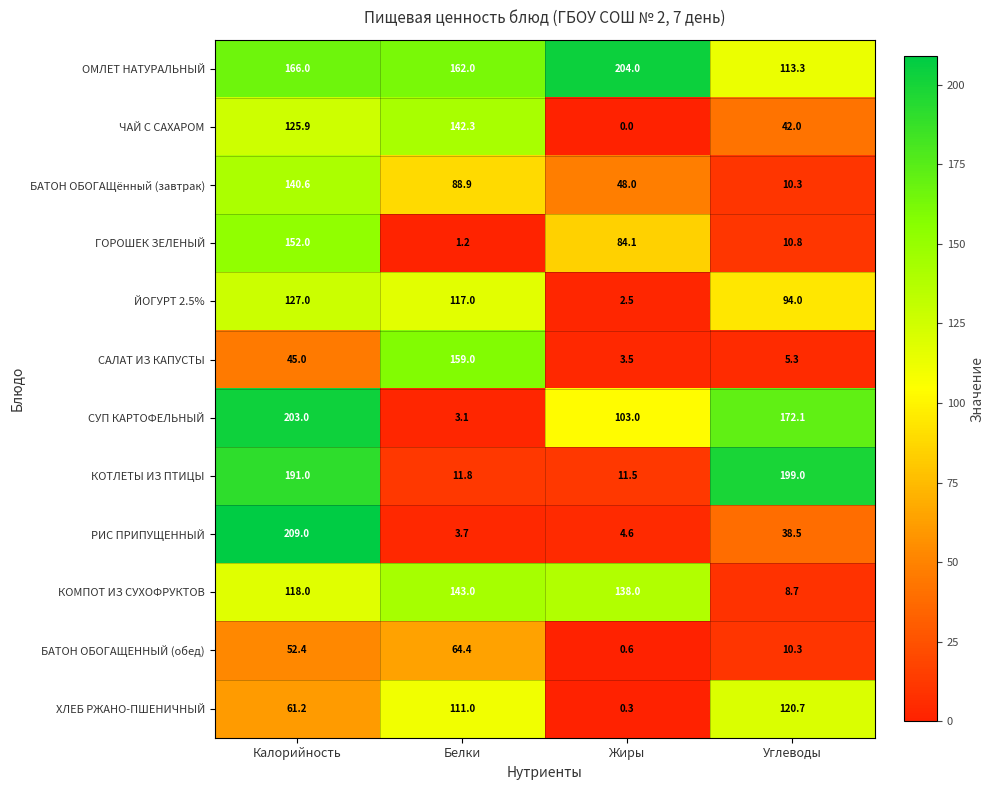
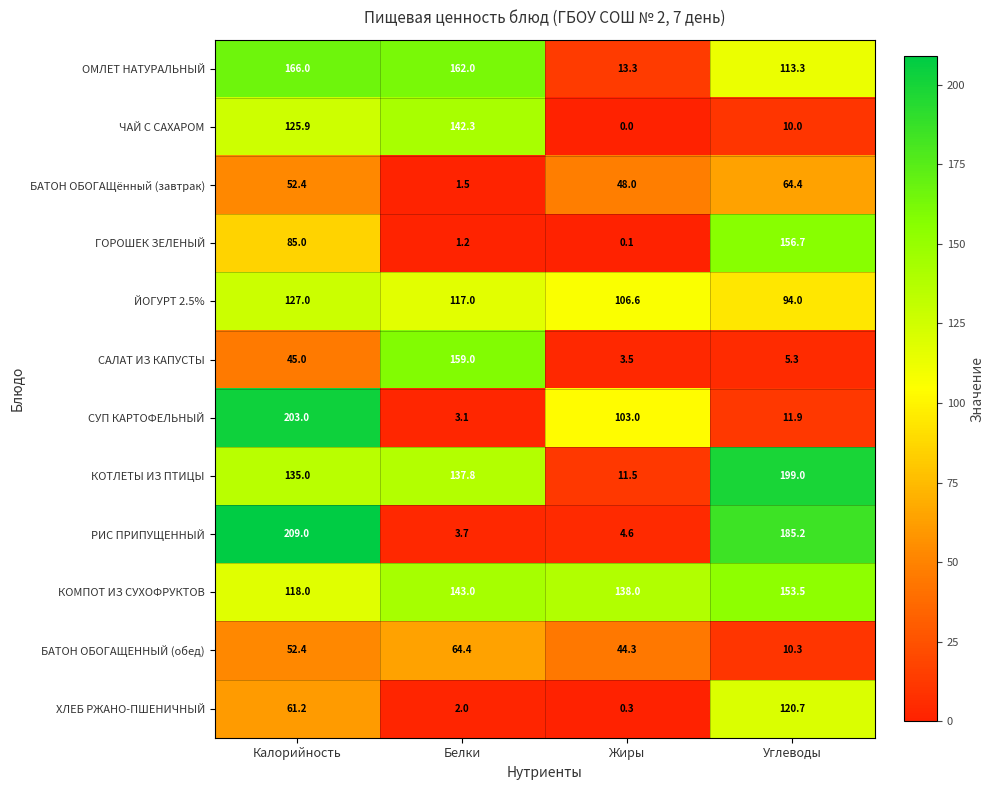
  {
    "ОМЛЕТ НАТУРАЛЬНЫЙ": {
      "Калорийность": 166.0,
      "Белки": 162.0,
-     "Жиры": 204.0,
+     "Жиры": 13.3,
      "Углеводы": 113.3
    },
    "ЧАЙ С САХАРОМ": {
      "Калорийность": 125.9,
      "Белки": 142.3,
      "Жиры": 0.0,
-     "Углеводы": 42.0
+     "Углеводы": 10.0
    },
    "БАТОН ОБОГАЩённый (завтрак)": {
-     "Калорийность": 140.6,
-     "Белки": 88.9,
+     "Калорийность": 52.4,
+     "Белки": 1.5,
      "Жиры": 48.0,
-     "Углеводы": 10.3
+     "Углеводы": 64.4
    },
    "ГОРОШЕК ЗЕЛЕНЫЙ": {
-     "Калорийность": 152.0,
+     "Калорийность": 85.0,
      "Белки": 1.2,
-     "Жиры": 84.1,
-     "Углеводы": 10.8
+     "Жиры": 0.1,
+     "Углеводы": 156.7
    },
    "ЙОГУРТ 2.5%": {
      "Калорийность": 127.0,
      "Белки": 117.0,
-     "Жиры": 2.5,
+     "Жиры": 106.6,
      "Углеводы": 94.0
    },
    "САЛАТ ИЗ КАПУСТЫ": {
      "Калорийность": 45.0,
      "Белки": 159.0,
      "Жиры": 3.5,
      "Углеводы": 5.3
    },
    "СУП КАРТОФЕЛЬНЫЙ": {
      "Калорийность": 203.0,
      "Белки": 3.1,
      "Жиры": 103.0,
-     "Углеводы": 172.1
+     "Углеводы": 11.9
    },
    "КОТЛЕТЫ ИЗ ПТИЦЫ": {
-     "Калорийность": 191.0,
-     "Белки": 11.8,
+     "Калорийность": 135.0,
+     "Белки": 137.8,
      "Жиры": 11.5,
      "Углеводы": 199.0
    },
    "РИС ПРИПУЩЕННЫЙ": {
      "Калорийность": 209.0,
      "Белки": 3.7,
      "Жиры": 4.6,
-     "Углеводы": 38.5
+     "Углеводы": 185.2
    },
    "КОМПОТ ИЗ СУХОФРУКТОВ": {
      "Калорийность": 118.0,
      "Белки": 143.0,
      "Жиры": 138.0,
-     "Углеводы": 8.7
+     "Углеводы": 153.5
    },
    "БАТОН ОБОГАЩЕННЫЙ (обед)": {
      "Калорийность": 52.4,
      "Белки": 64.4,
-     "Жиры": 0.6,
+     "Жиры": 44.3,
      "Углеводы": 10.3
    },
    "ХЛЕБ РЖАНО-ПШЕНИЧНЫЙ": {
      "Калорийность": 61.2,
-     "Белки": 111.0,
+     "Белки": 2.0,
      "Жиры": 0.3,
      "Углеводы": 120.7
    }
  }
